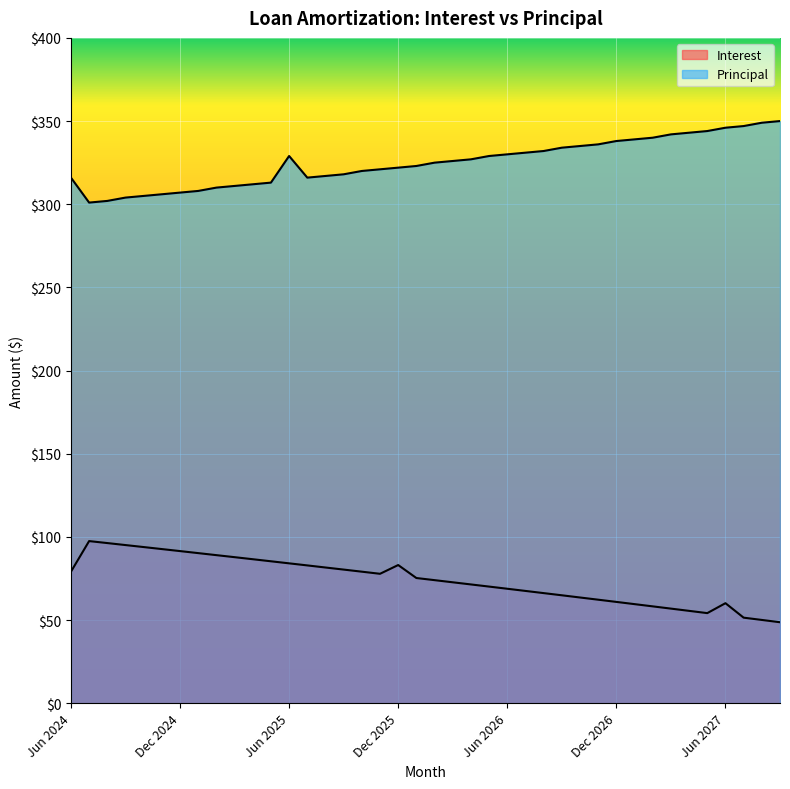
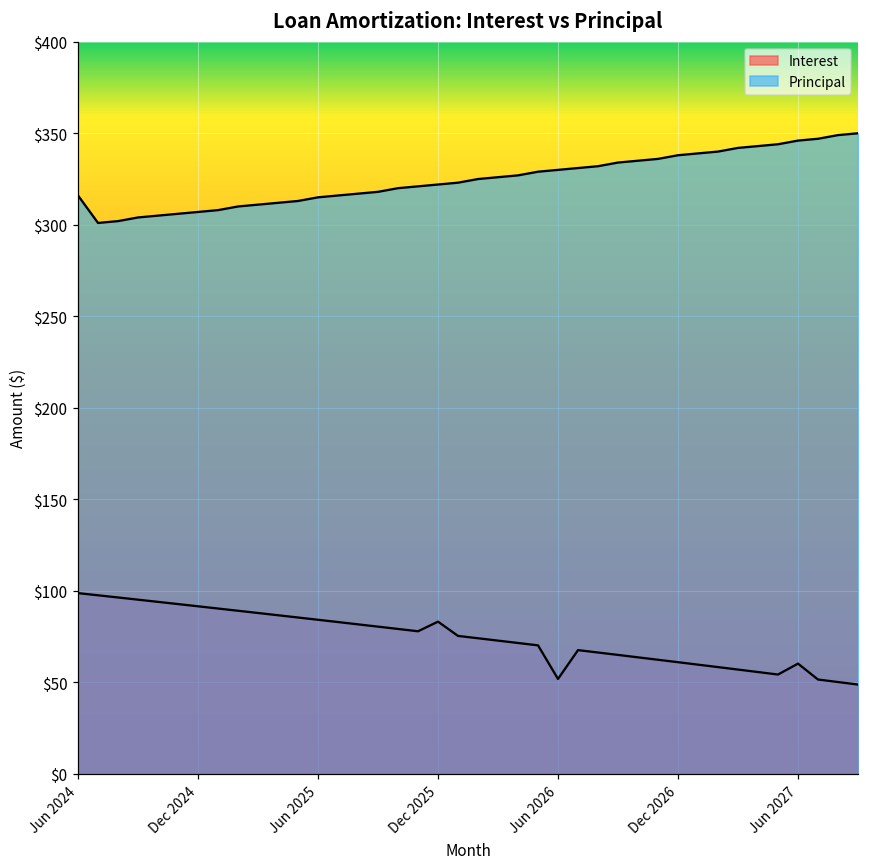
  {
    "Interest": {
-     "Jun 2024": "$79",
+     "Jun 2024": "$99",
      "Dec 2024": "$92",
      "Jun 2025": "$84",
      "Dec 2025": "$83",
-     "Jun 2026": "$69",
+     "Jun 2026": "$52",
      "Dec 2026": "$61",
      "Jun 2027": "$60"
    },
    "Principal": {
      "Jun 2024": "$316",
      "Dec 2024": "$307",
-     "Jun 2025": "$329",
+     "Jun 2025": "$315",
      "Dec 2025": "$322",
      "Jun 2026": "$330",
      "Dec 2026": "$338",
      "Jun 2027": "$346"
    }
  }
